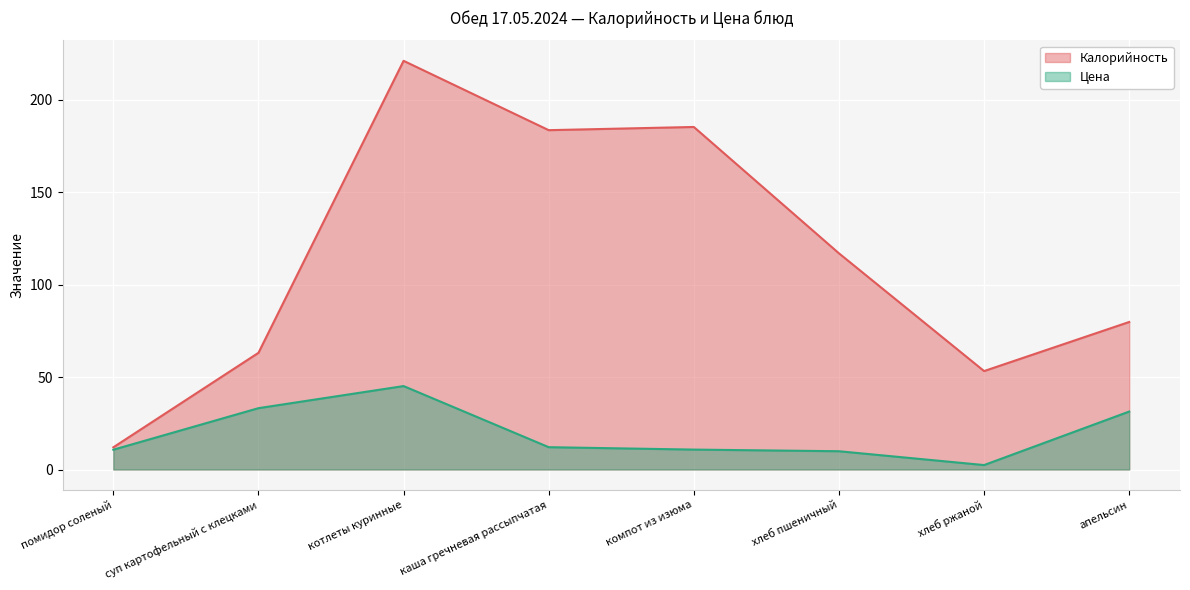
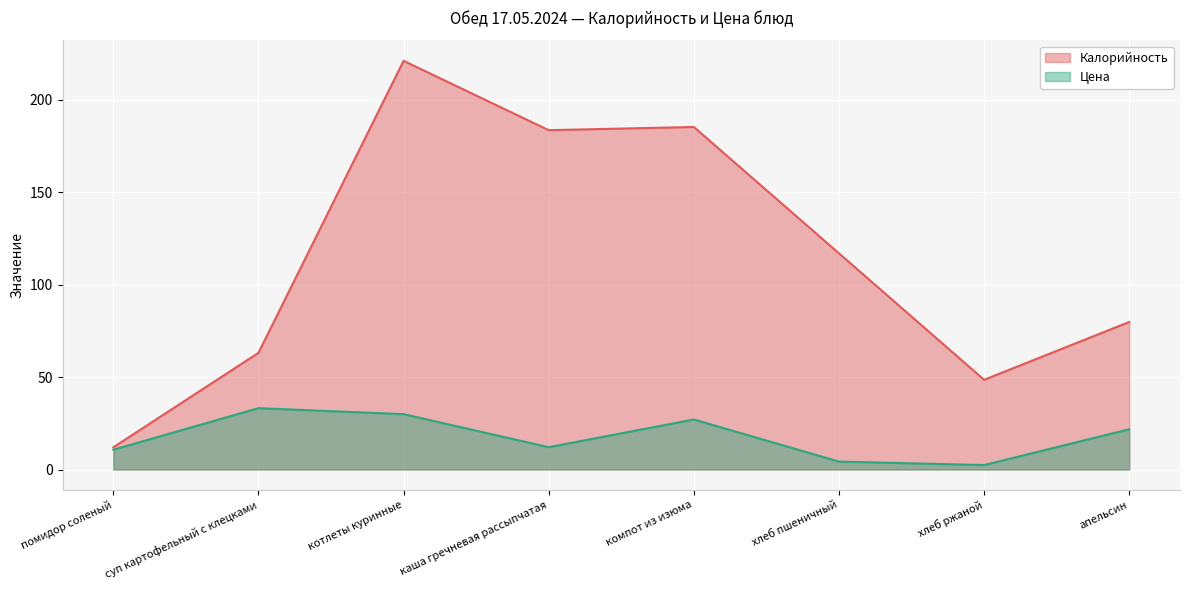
  {
    "Калорийность": {
      "суп картофельный с клецками": 63,
      "котлеты куринные": 221,
      "каша гречневая рассыпчатая": 184,
      "компот из изюма": 185,
      "хлеб пшеничный": 117,
-     "хлеб ржаной": 53,
+     "хлеб ржаной": 49,
      "апельсин": 80
    },
    "Цена": {
      "суп картофельный с клецками": 33,
-     "котлеты куринные": 45,
+     "котлеты куринные": 30,
      "каша гречневая рассыпчатая": 12,
-     "компот из изюма": 11,
-     "хлеб пшеничный": 10,
+     "компот из изюма": 27,
+     "хлеб пшеничный": 4,
      "хлеб ржаной": 2,
-     "апельсин": 31
+     "апельсин": 22
    }
  }
